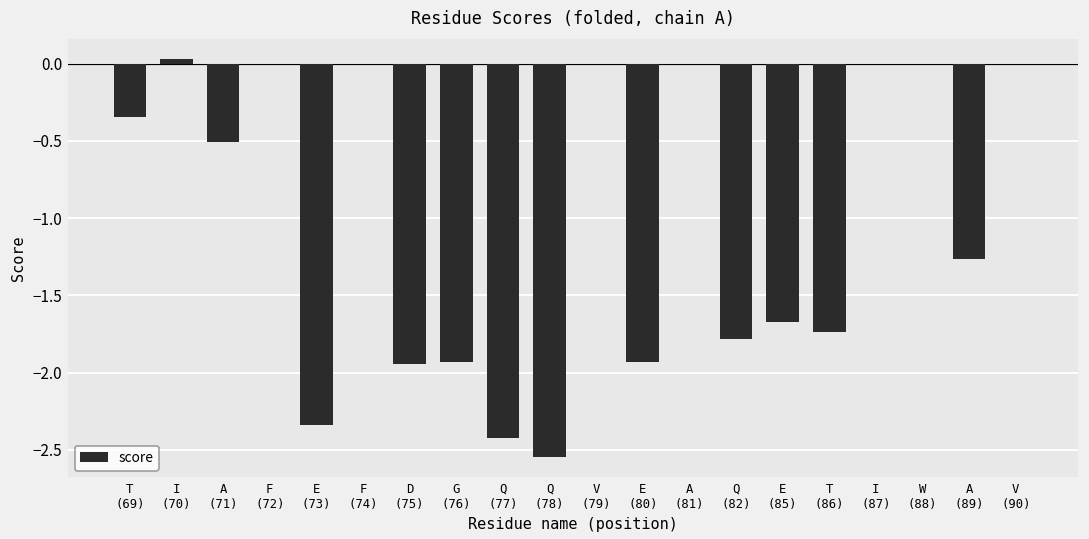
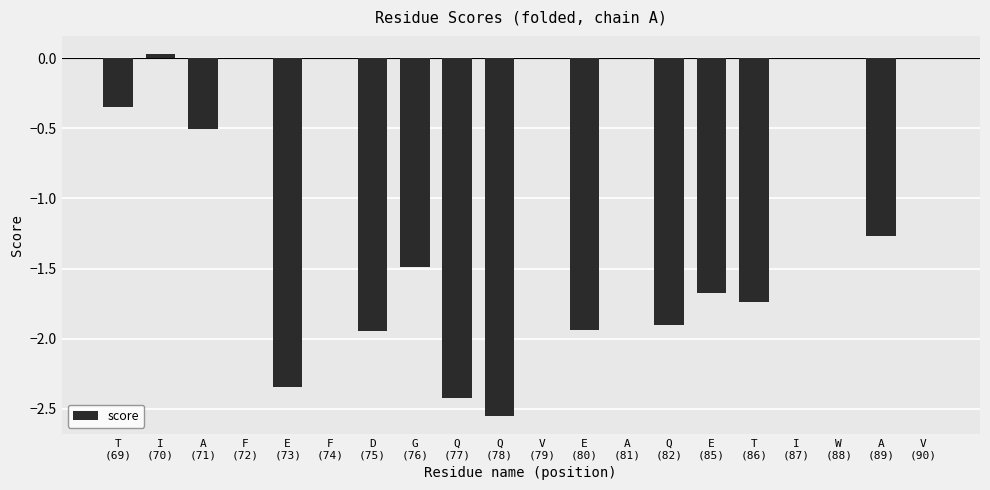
  {
    "T (69)": -0.35,
    "I (70)": 0.03,
    "A (71)": -0.50,
    "F (72)": 0.00,
    "E (73)": -2.34,
    "F (74)": 0.00,
    "D (75)": -1.94,
-   "G (76)": -1.93,
+   "G (76)": -1.49,
    "Q (77)": -2.42,
    "Q (78)": -2.55,
    "V (79)": 0.00,
    "E (80)": -1.93,
    "A (81)": 0.00,
-   "Q (82)": -1.78,
+   "Q (82)": -1.90,
    "E (85)": -1.67,
    "T (86)": -1.74,
    "I (87)": 0.00,
    "W (88)": 0.00,
    "A (89)": -1.27,
    "V (90)": 0.00
  }
